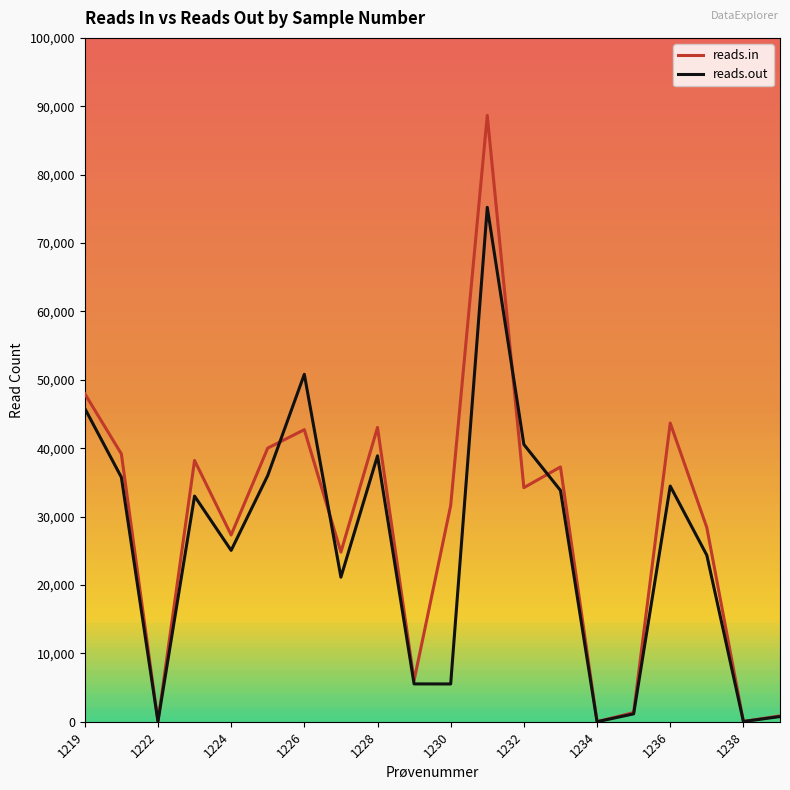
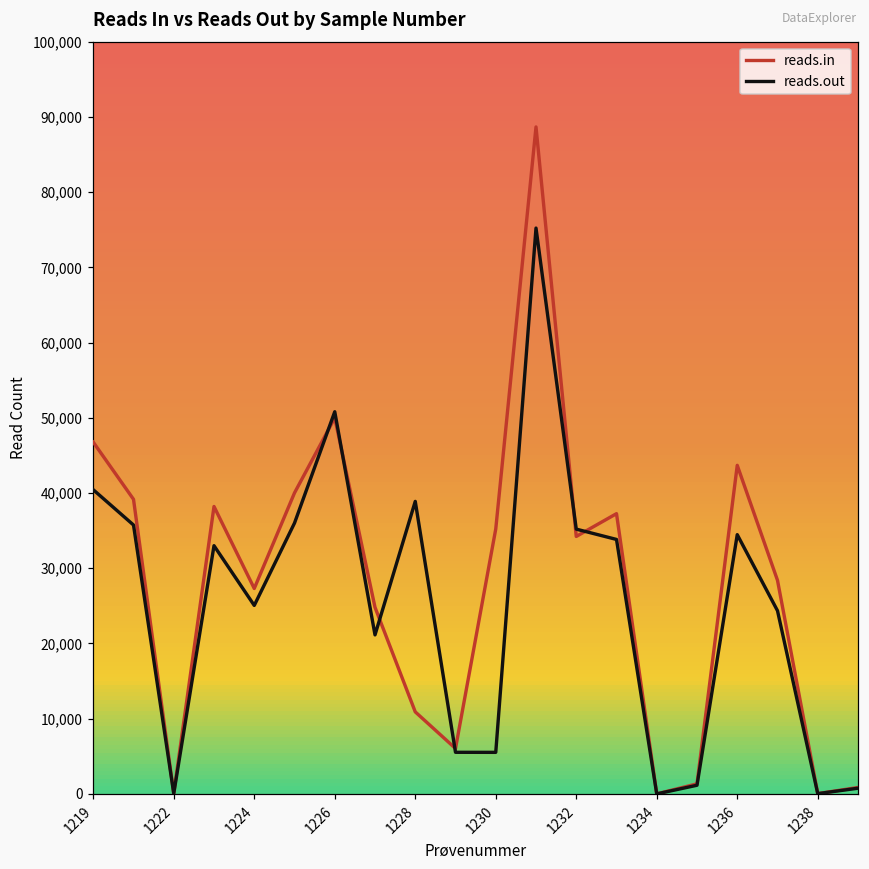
  {
    "reads.in": {
-     "1219": "48,000",
+     "1219": "47,000",
      "1224": "27,000",
-     "1226": "43,000",
-     "1228": "43,000",
-     "1230": "32,000",
+     "1226": "50,000",
+     "1228": "11,000",
+     "1230": "35,000",
      "1232": "34,000",
      "1236": "44,000"
    },
    "reads.out": {
-     "1219": "46,000",
+     "1219": "40,000",
      "1224": "25,000",
      "1226": "51,000",
      "1228": "39,000",
      "1230": "6,000",
-     "1232": "41,000",
+     "1232": "35,000",
      "1236": "34,000"
    }
  }
